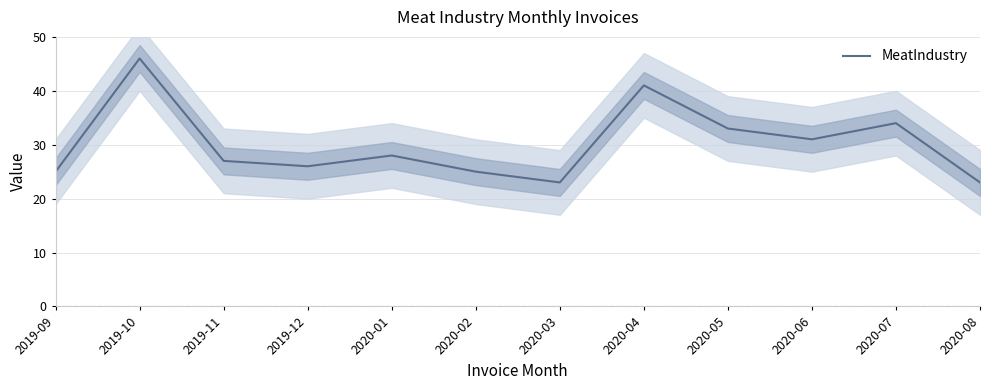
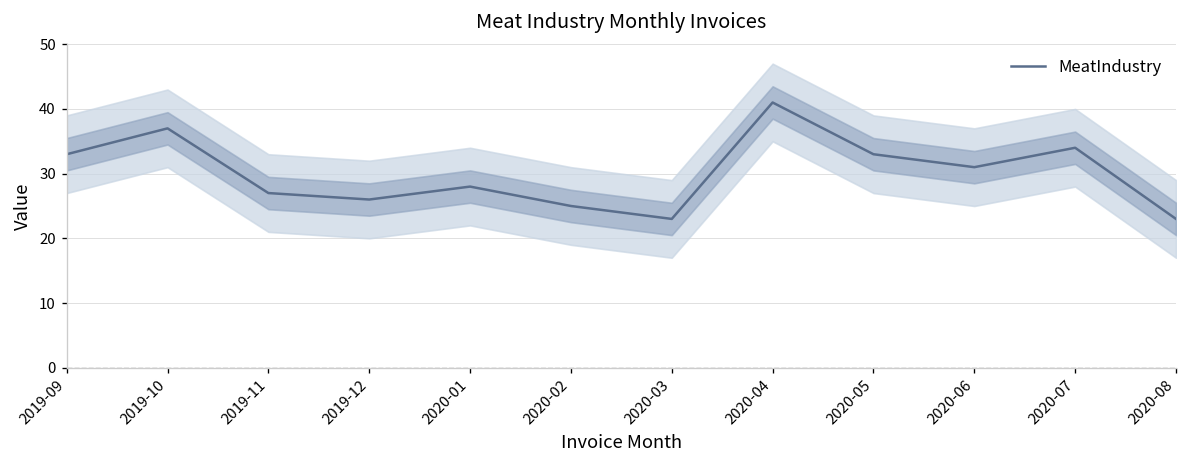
  {
    "MeatIndustry": {
-     "2019-09": 25,
-     "2019-10": 46,
+     "2019-09": 33,
+     "2019-10": 37,
      "2019-11": 27,
      "2019-12": 26,
      "2020-01": 28,
      "2020-02": 25,
      "2020-03": 23,
      "2020-04": 41,
      "2020-05": 33,
      "2020-06": 31,
      "2020-07": 34,
      "2020-08": 23
    }
  }
